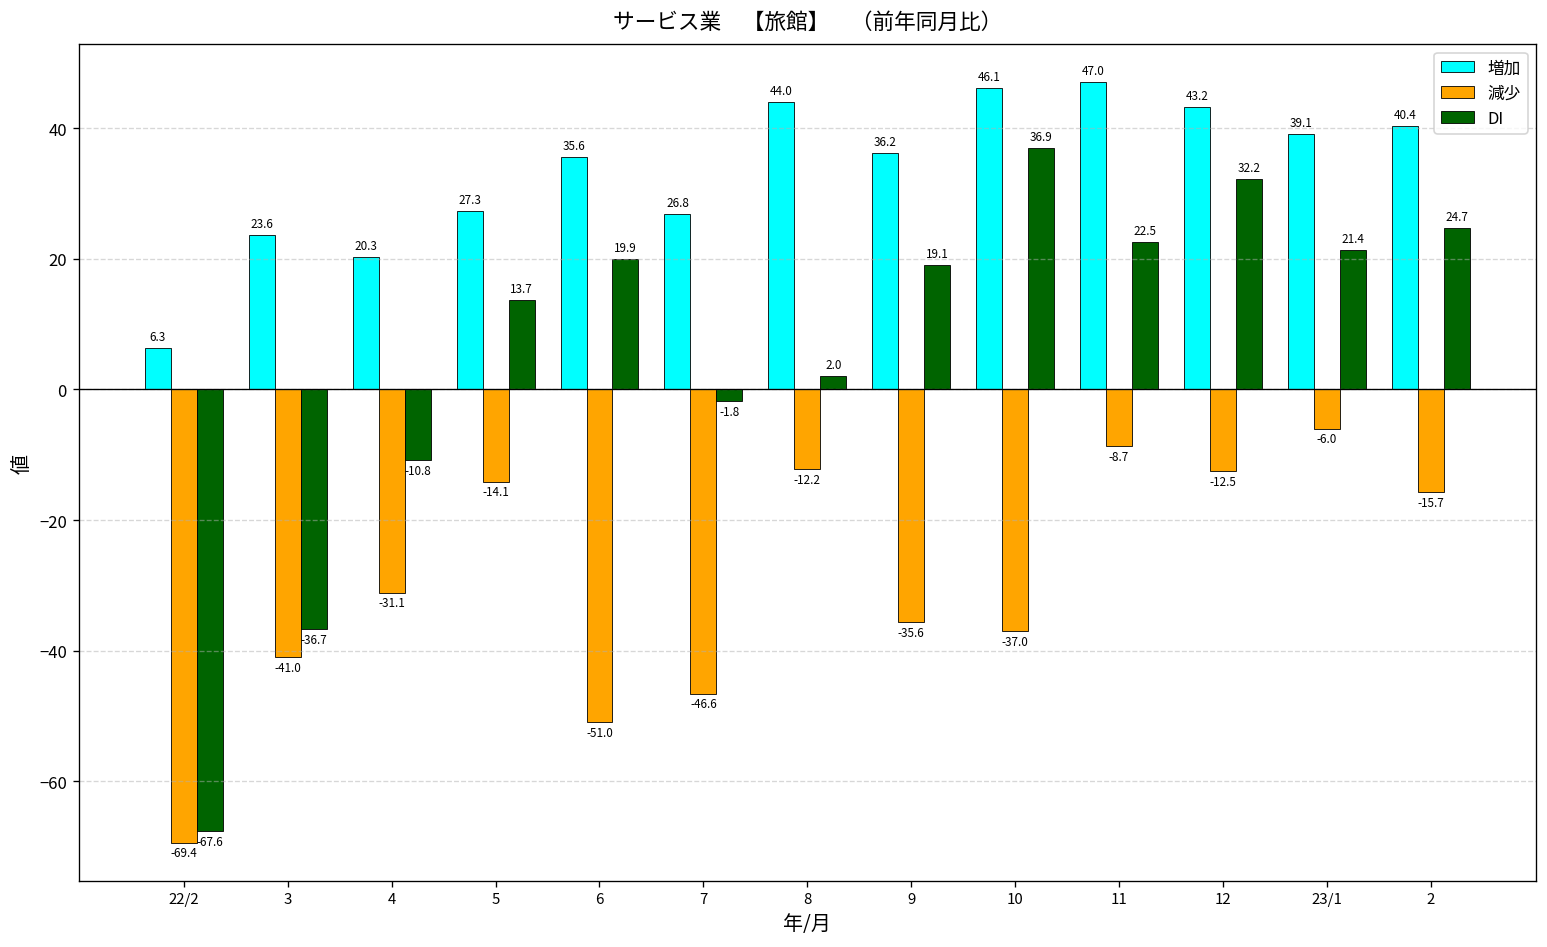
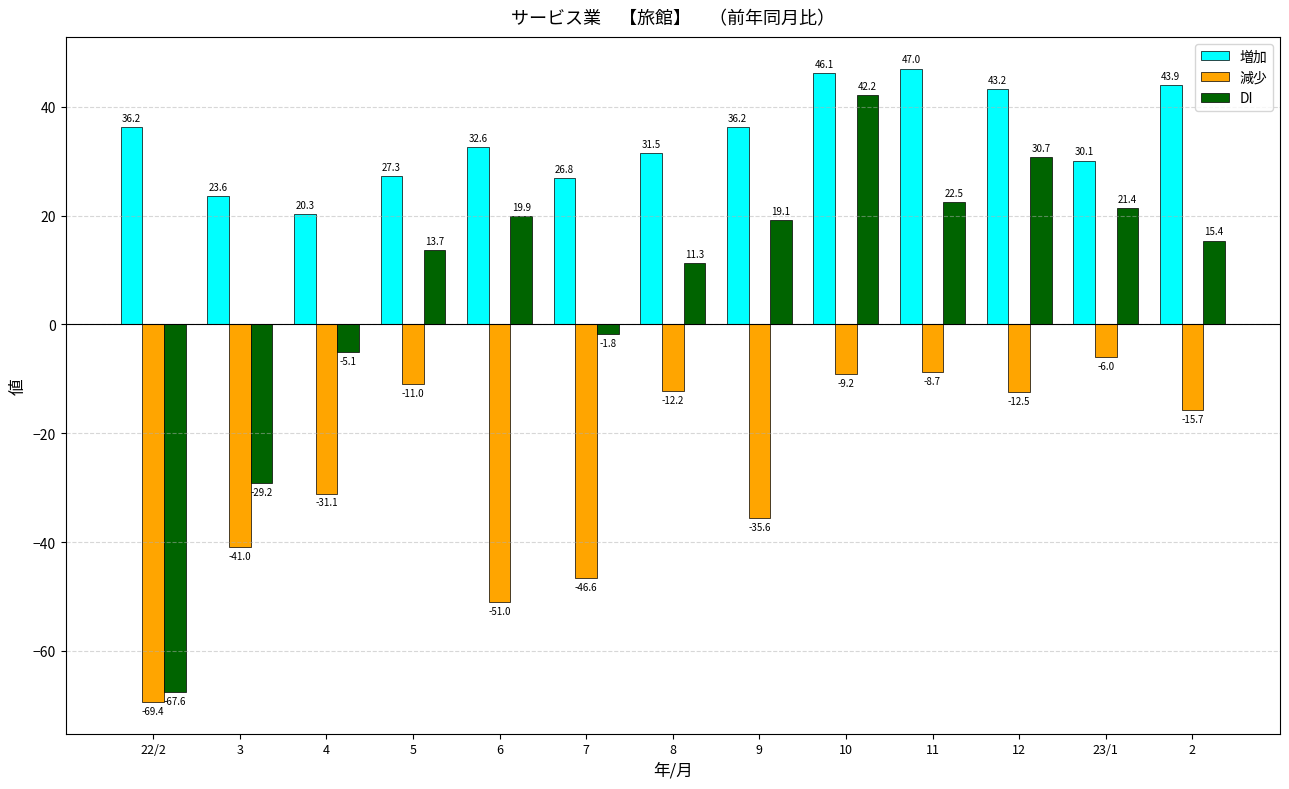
  {
    "増加": {
-     "22/2": 6.3,
+     "22/2": 36.2,
      "3": 23.6,
      "4": 20.3,
      "5": 27.3,
-     "6": 35.6,
+     "6": 32.6,
      "7": 26.8,
-     "8": 44.0,
+     "8": 31.5,
      "9": 36.2,
      "10": 46.1,
      "11": 47.0,
      "12": 43.2,
-     "23/1": 39.1,
-     "2": 40.4
+     "23/1": 30.1,
+     "2": 43.9
    },
    "減少": {
      "22/2": -69.4,
      "3": -41.0,
      "4": -31.1,
-     "5": -14.1,
+     "5": -11.0,
      "6": -51.0,
      "7": -46.6,
      "8": -12.2,
      "9": -35.6,
-     "10": -37.0,
+     "10": -9.2,
      "11": -8.7,
      "12": -12.5,
      "23/1": -6.0,
      "2": -15.7
    },
    "DI": {
      "22/2": -67.6,
-     "3": -36.7,
-     "4": -10.8,
+     "3": -29.2,
+     "4": -5.1,
      "5": 13.7,
      "6": 19.9,
      "7": -1.8,
-     "8": 2.0,
+     "8": 11.3,
      "9": 19.1,
-     "10": 36.9,
+     "10": 42.2,
      "11": 22.5,
-     "12": 32.2,
+     "12": 30.7,
      "23/1": 21.4,
-     "2": 24.7
+     "2": 15.4
    }
  }
